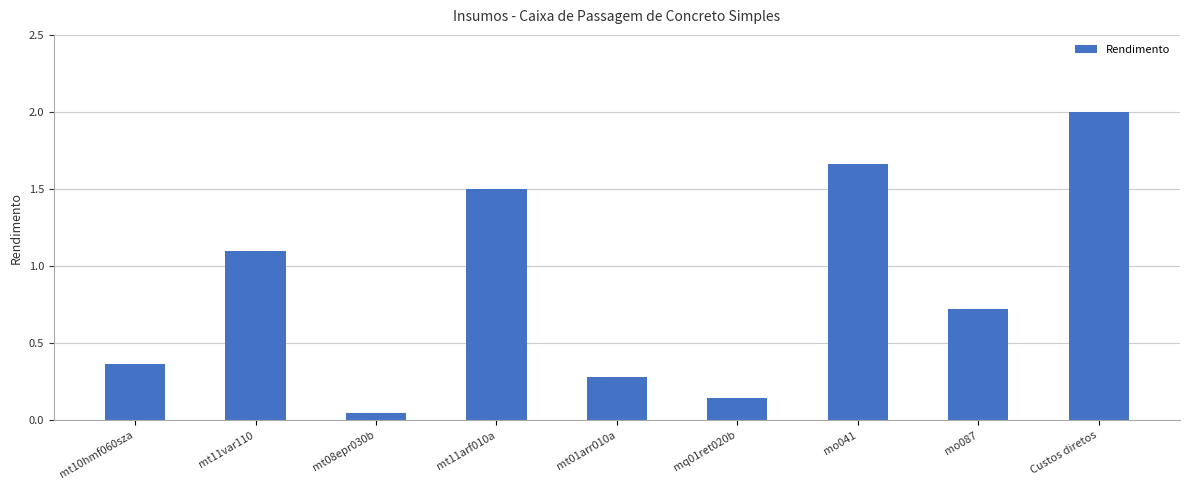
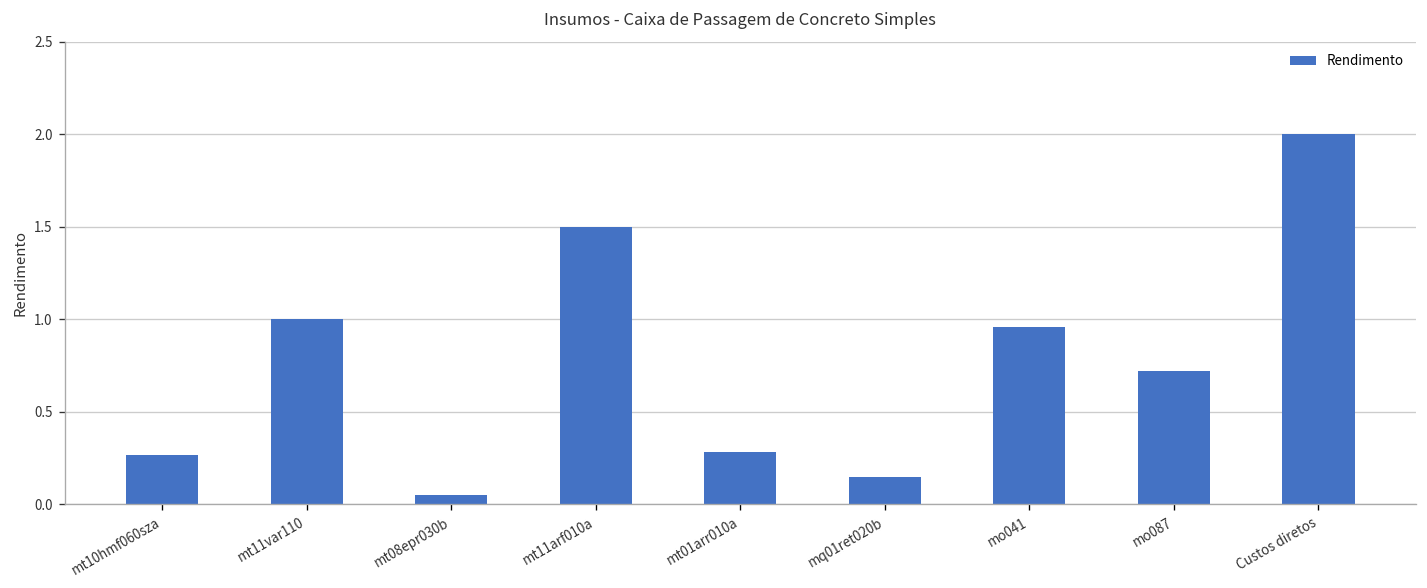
  {
-   "mt10hmf060sza": 0.36,
-   "mt11var110": 1.1,
+   "mt10hmf060sza": 0.27,
+   "mt11var110": 1.0,
    "mt08epr030b": 0.05,
    "mt11arf010a": 1.50,
    "mt01arr010a": 0.28,
    "mq01ret020b": 0.15,
-   "mo041": 1.66,
+   "mo041": 0.96,
    "mo087": 0.72,
    "Custos diretos": 2.00
  }
